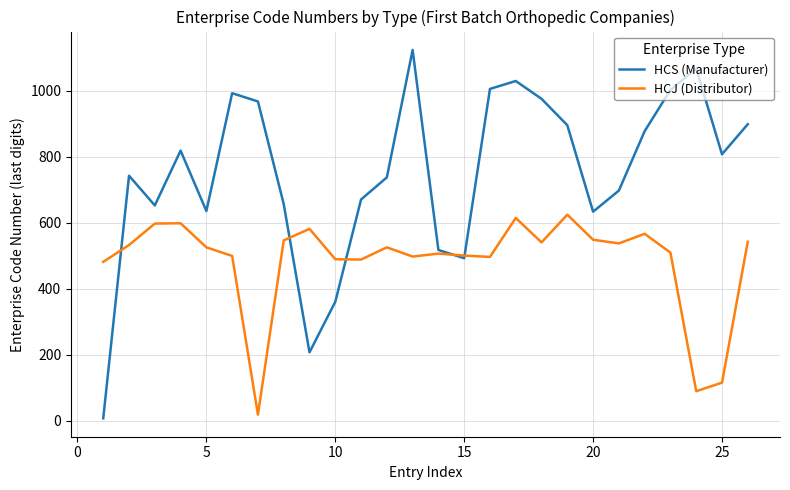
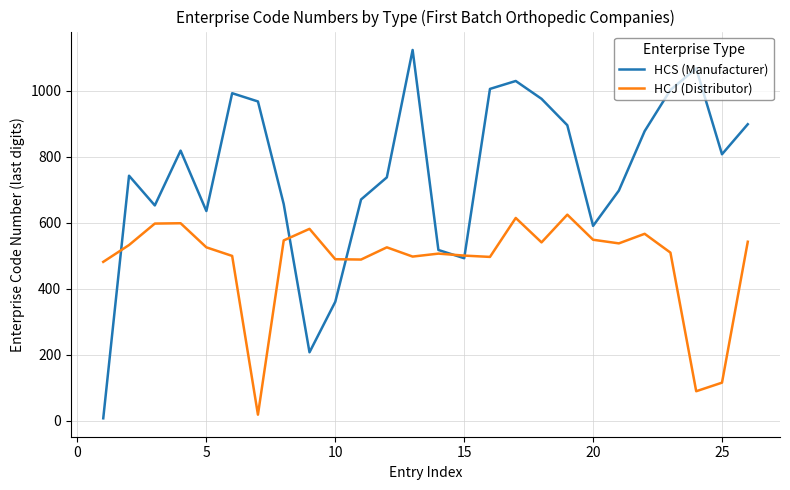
  {
    "HCS (Manufacturer)": {
      "5": 640,
      "10": 360,
      "15": 490,
-     "20": 630,
+     "20": 590,
      "25": 810
    },
    "HCJ (Distributor)": {
      "5": 530,
      "10": 490,
      "15": 500,
      "20": 550,
      "25": 120
    }
  }
